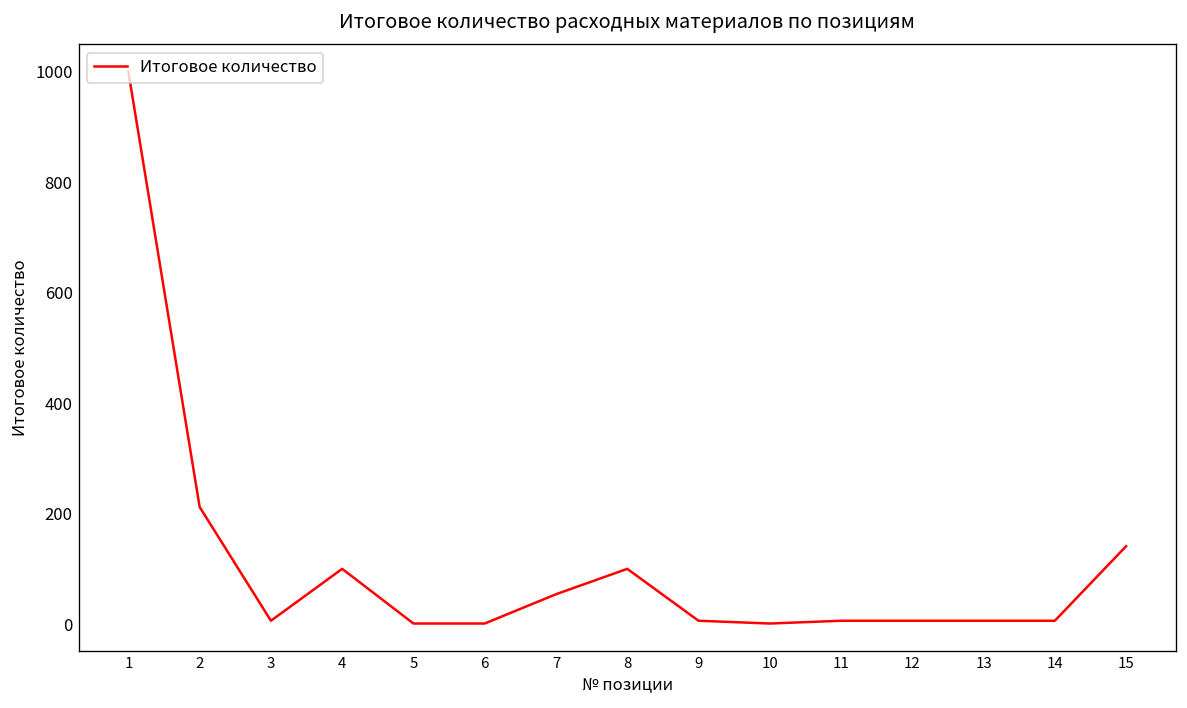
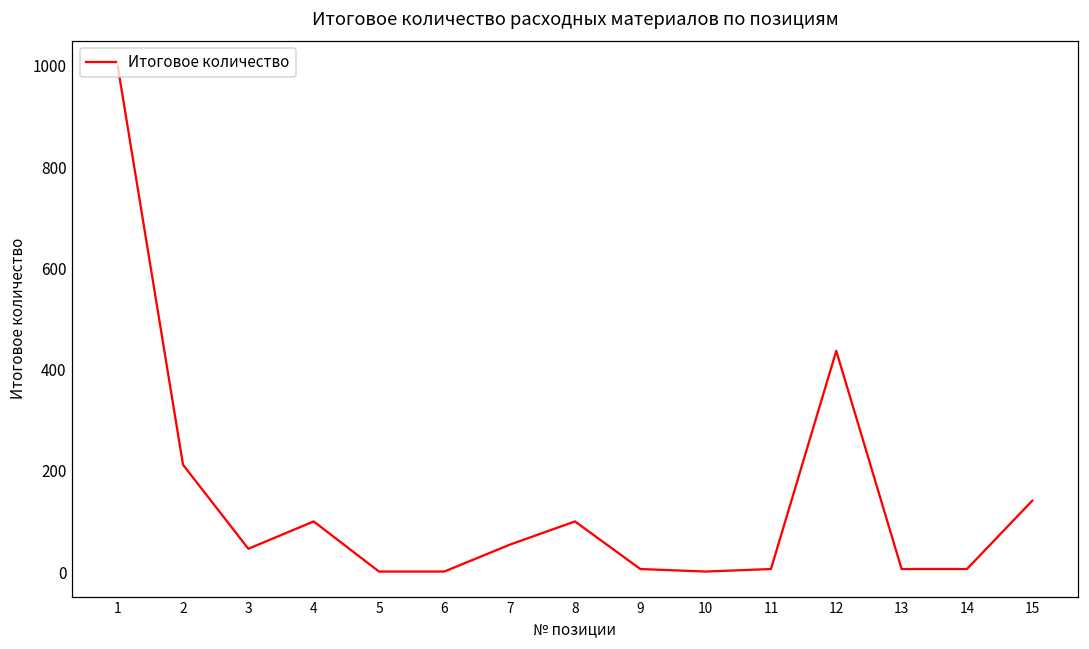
  {
    "2": 210,
-   "3": 10,
+   "3": 50,
    "4": 100,
    "5": 0,
    "6": 0,
    "7": 50,
    "8": 100,
    "9": 10,
    "10": 0,
    "11": 10,
-   "12": 10,
+   "12": 440,
    "13": 10,
    "14": 10,
    "15": 140
  }
